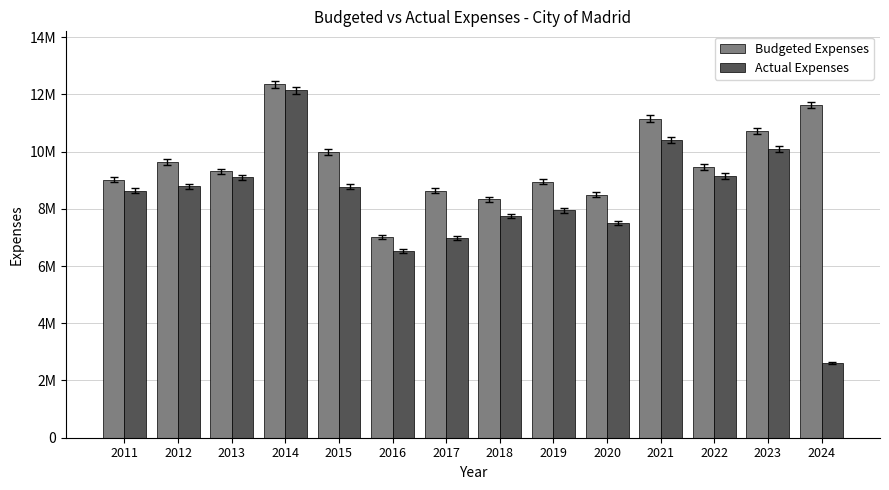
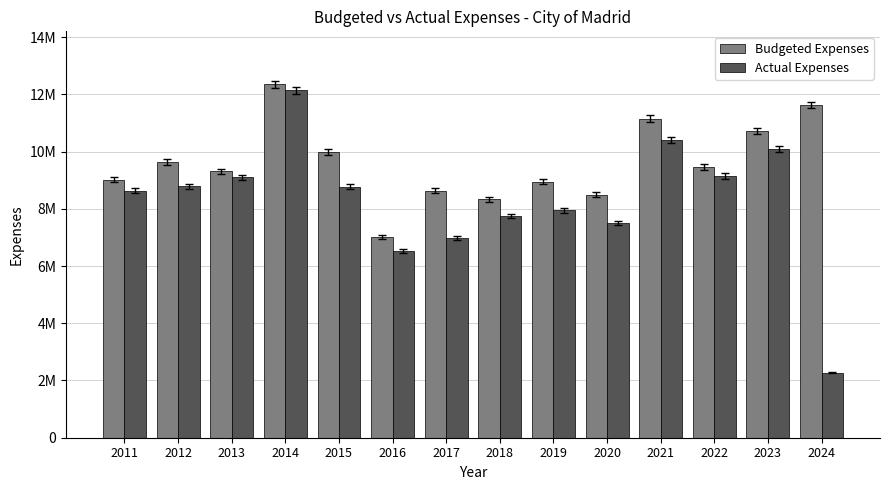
  {
    "Budgeted Expenses": {
      "2011": 9000000,
      "2012": 9600000,
      "2013": 9300000,
      "2014": 12300000,
      "2015": 10000000,
      "2016": 7000000,
      "2017": 8600000,
      "2018": 8300000,
      "2019": 8900000,
      "2020": 8500000,
      "2021": 11200000,
      "2022": 9500000,
      "2023": 10700000,
      "2024": 11600000
    },
    "Actual Expenses": {
      "2011": 8600000,
      "2012": 8800000,
      "2013": 9100000,
      "2014": 12100000,
      "2015": 8800000,
      "2016": 6500000,
      "2017": 7000000,
      "2018": 7800000,
      "2019": 7900000,
      "2020": 7500000,
      "2021": 10400000,
      "2022": 9100000,
      "2023": 10100000,
-     "2024": 2600000
+     "2024": 2300000
    }
  }
